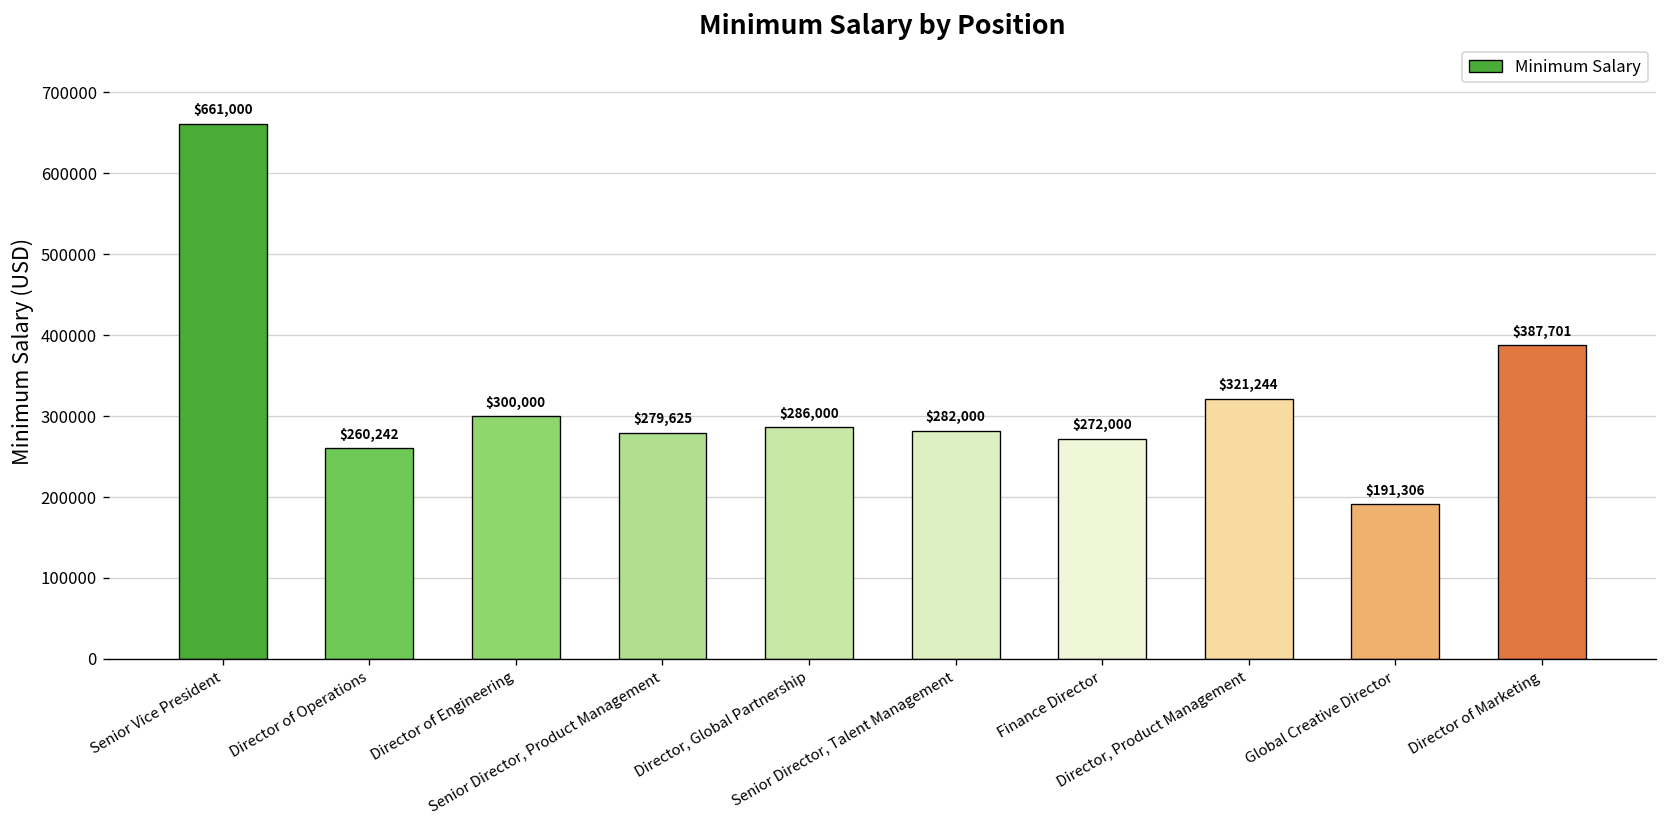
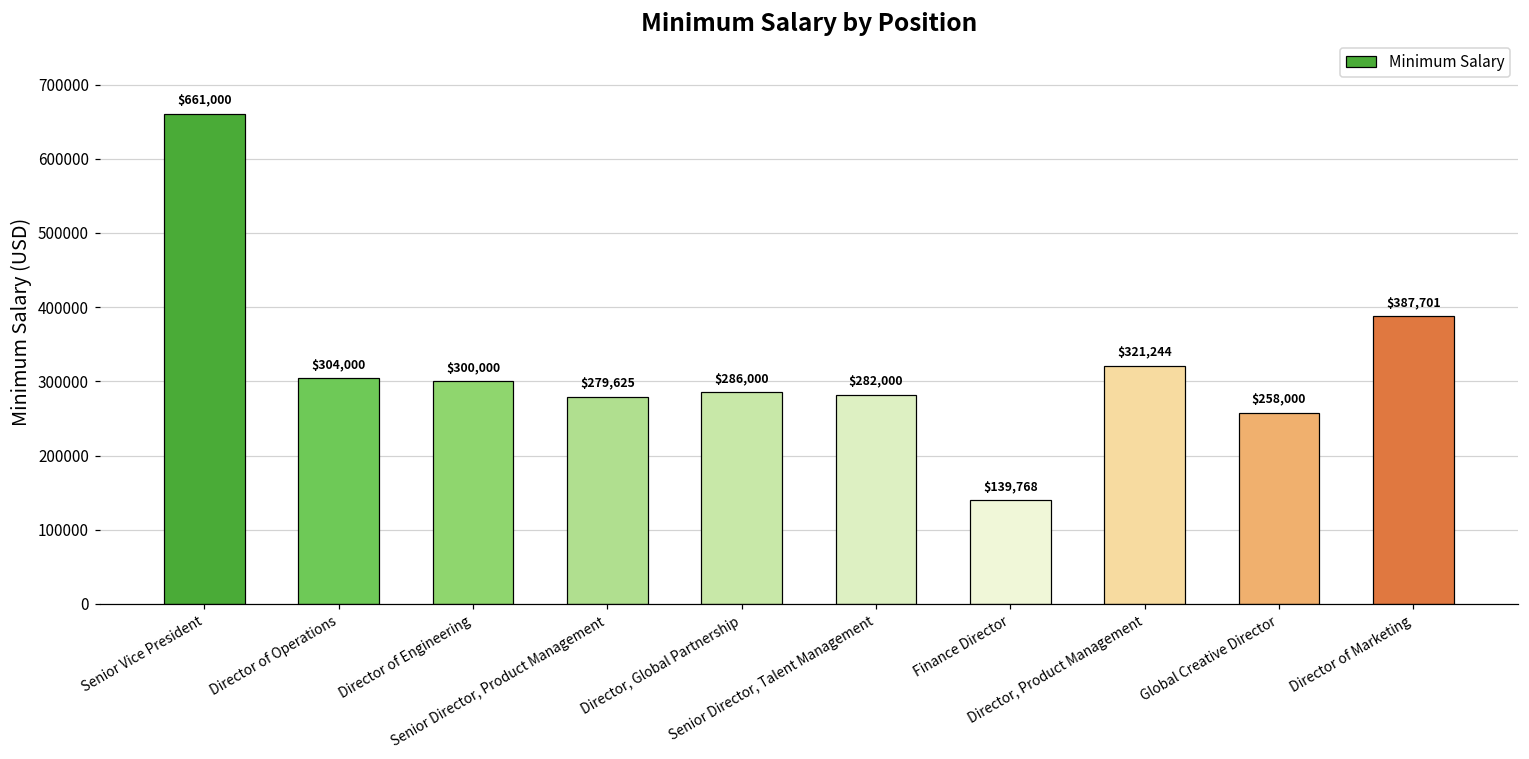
  {
    "Senior Vice President": "$661,000",
-   "Director of Operations": "$260,242",
+   "Director of Operations": "$304,000",
    "Director of Engineering": "$300,000",
    "Senior Director, Product Management": "$279,625",
    "Director, Global Partnership": "$286,000",
    "Senior Director, Talent Management": "$282,000",
-   "Finance Director": "$272,000",
+   "Finance Director": "$139,768",
    "Director, Product Management": "$321,244",
-   "Global Creative Director": "$191,306",
+   "Global Creative Director": "$258,000",
    "Director of Marketing": "$387,701"
  }
